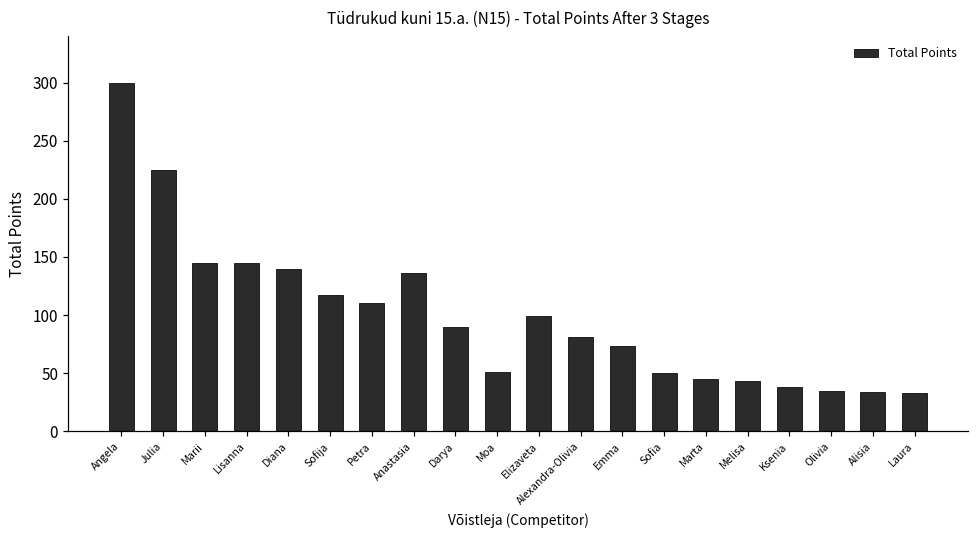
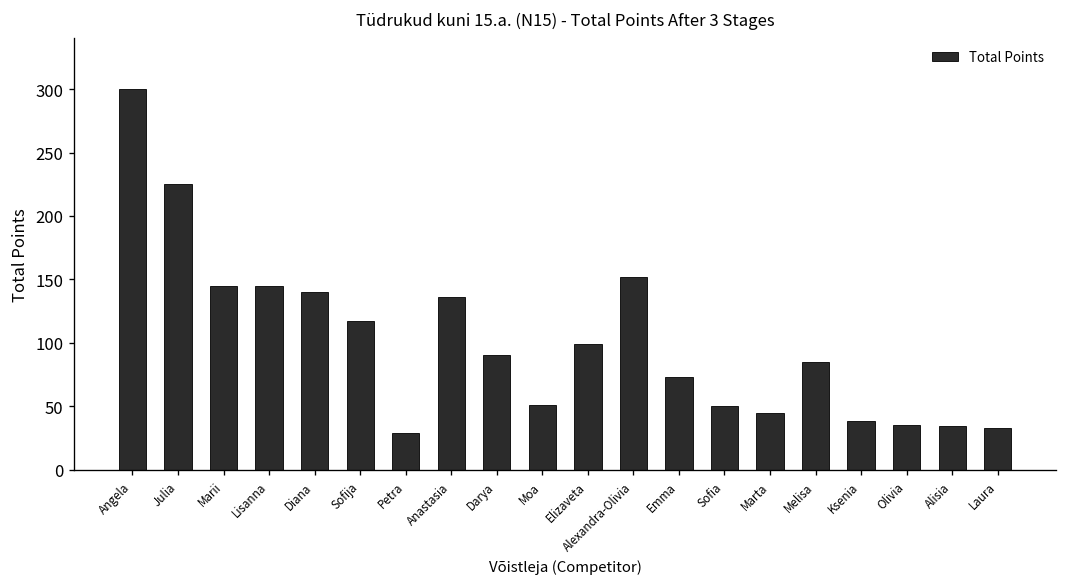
  {
    "Angela": 300,
    "Julia": 225,
    "Marii": 145,
    "Lisanna": 145,
    "Diana": 140,
    "Sofija": 117,
-   "Petra": 110,
+   "Petra": 29,
    "Anastasia": 136,
    "Darya": 90,
    "Moa": 51,
    "Elizaveta": 99,
-   "Alexandra-Olivia": 81,
+   "Alexandra-Olivia": 152,
    "Emma": 73,
    "Sofia": 50,
    "Marta": 45,
-   "Melisa": 43,
+   "Melisa": 85,
    "Ksenia": 38,
    "Olivia": 35,
    "Alisia": 34,
    "Laura": 33
  }
